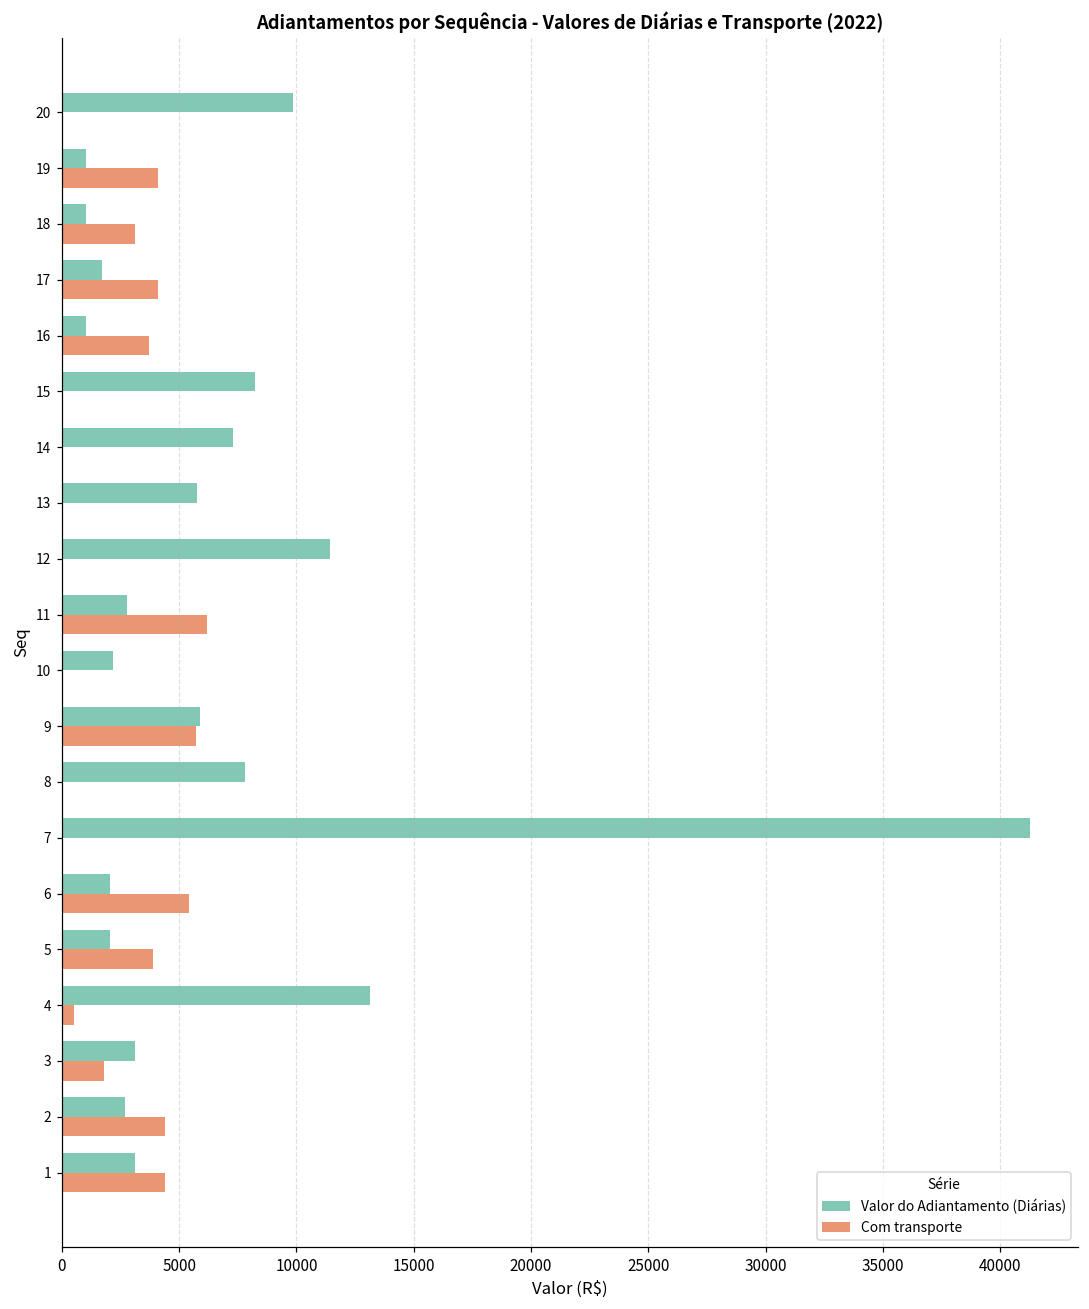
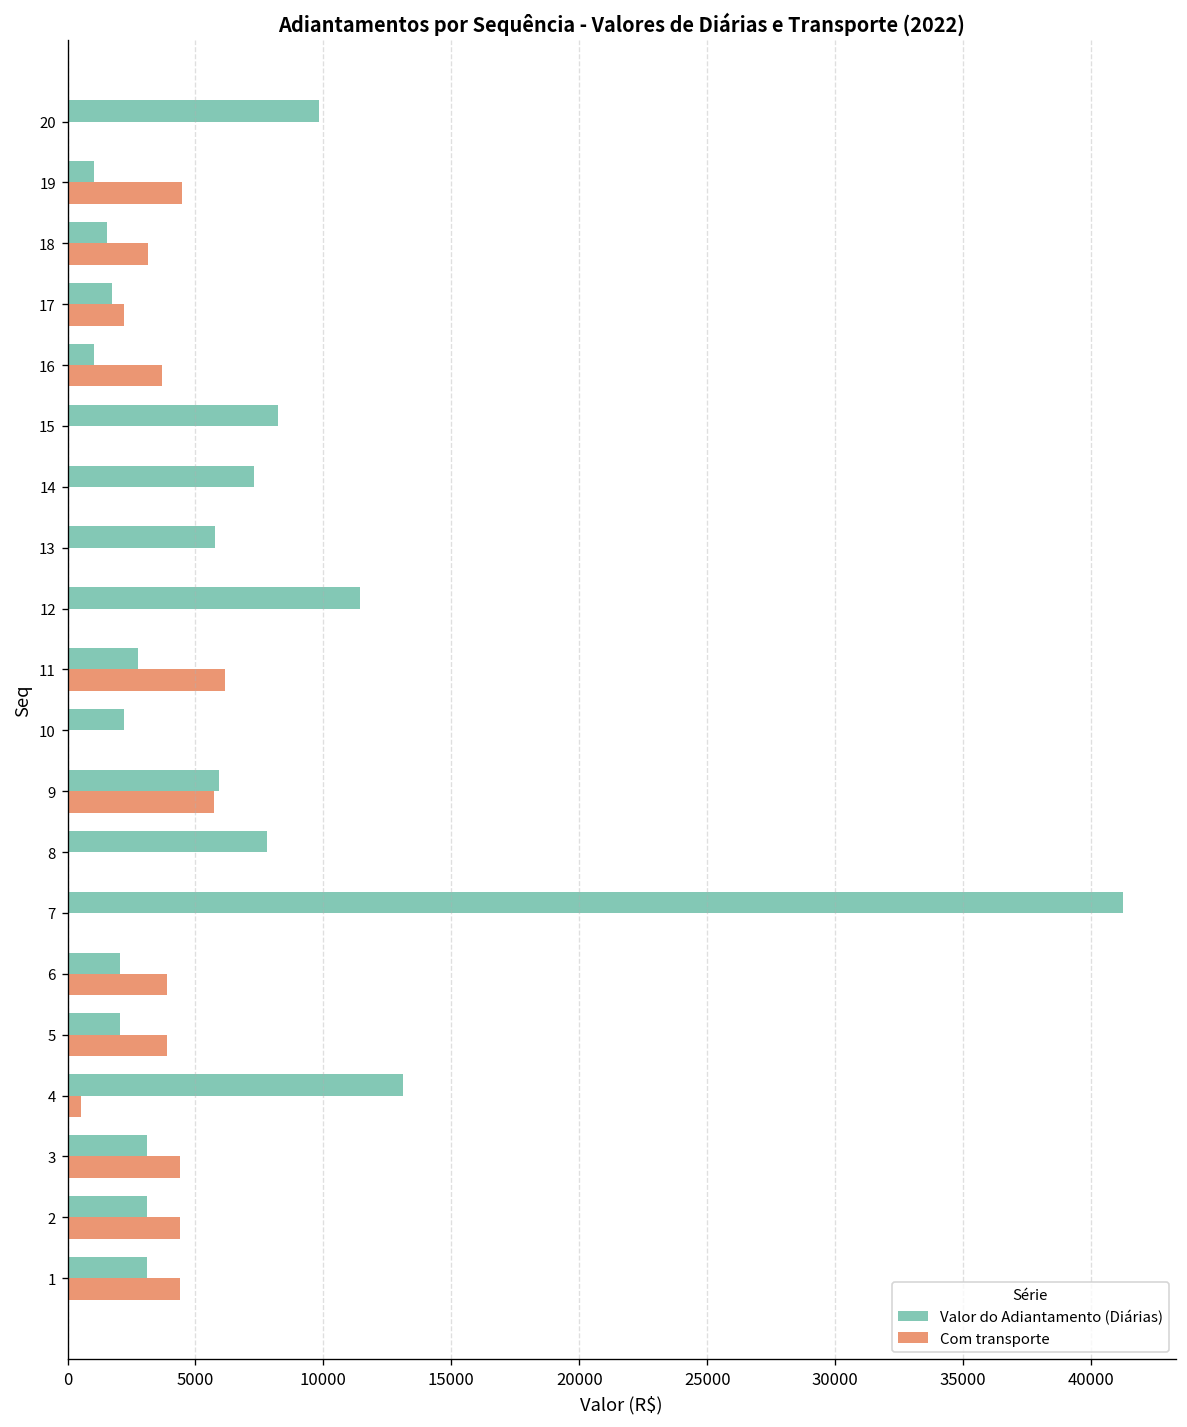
  {
    "Valor do Adiantamento (Diárias)": {
      "20": 9800,
      "19": 1000,
-     "18": 1000,
+     "18": 1600,
      "17": 1700,
      "16": 1000,
      "15": 8200,
      "14": 7300,
      "13": 5800,
      "12": 11400,
      "11": 2800,
      "10": 2200,
      "9": 5900,
      "8": 7800,
      "7": 41300,
      "6": 2100,
      "5": 2100,
      "4": 13100,
      "3": 3100,
-     "2": 2700,
+     "2": 3100,
      "1": 3100
    },
    "Com transporte": {
      "20": 0,
-     "19": 4100,
+     "19": 4500,
      "18": 3100,
-     "17": 4100,
+     "17": 2200,
      "16": 3700,
      "15": 0,
      "14": 0,
      "13": 0,
      "12": 0,
      "11": 6200,
      "10": 0,
      "9": 5700,
      "8": 0,
      "7": 0,
-     "6": 5400,
+     "6": 3900,
      "5": 3900,
      "4": 500,
-     "3": 1800,
+     "3": 4400,
      "2": 4400,
      "1": 4400
    }
  }
